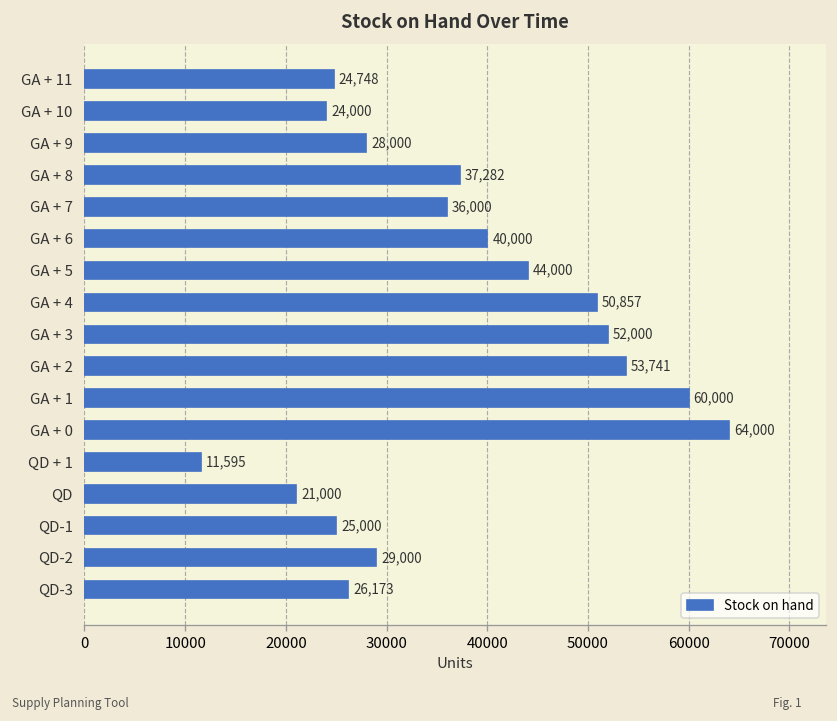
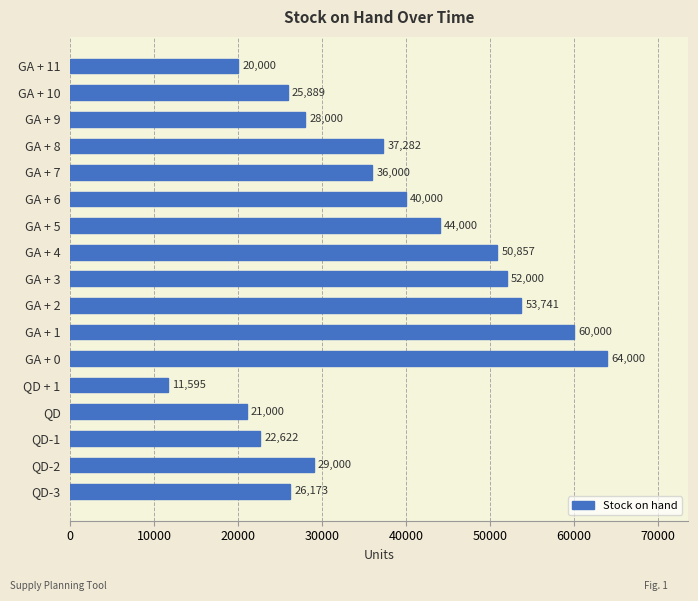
  {
-   "GA + 11": "24,748",
-   "GA + 10": "24,000",
+   "GA + 11": "20,000",
+   "GA + 10": "25,889",
    "GA + 9": "28,000",
    "GA + 8": "37,282",
    "GA + 7": "36,000",
    "GA + 6": "40,000",
    "GA + 5": "44,000",
    "GA + 4": "50,857",
    "GA + 3": "52,000",
    "GA + 2": "53,741",
    "GA + 1": "60,000",
    "GA + 0": "64,000",
    "QD + 1": "11,595",
    "QD": "21,000",
-   "QD-1": "25,000",
+   "QD-1": "22,622",
    "QD-2": "29,000",
    "QD-3": "26,173"
  }
